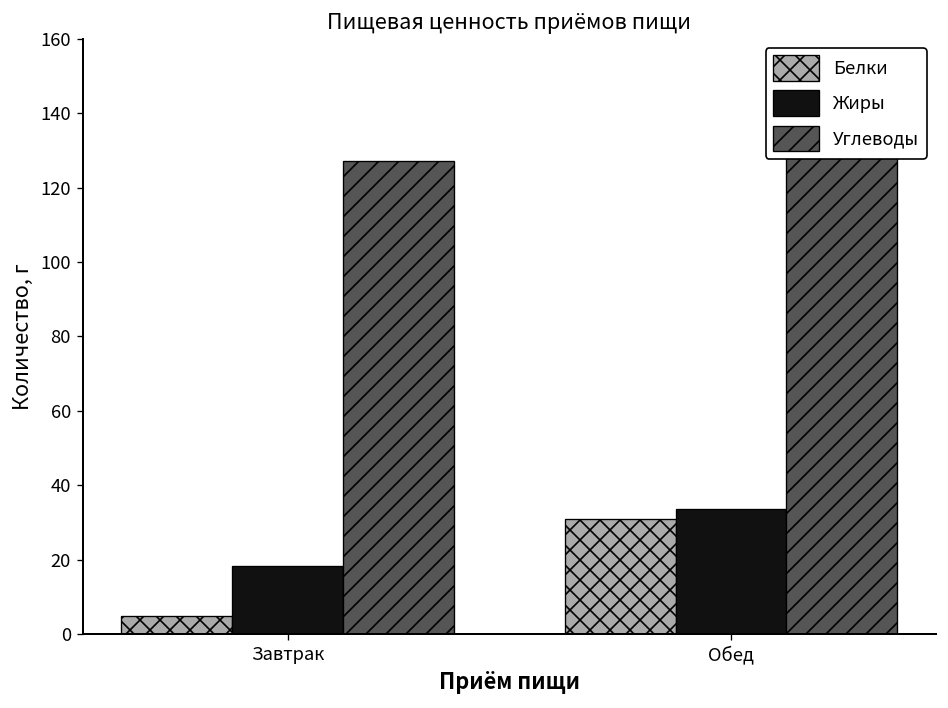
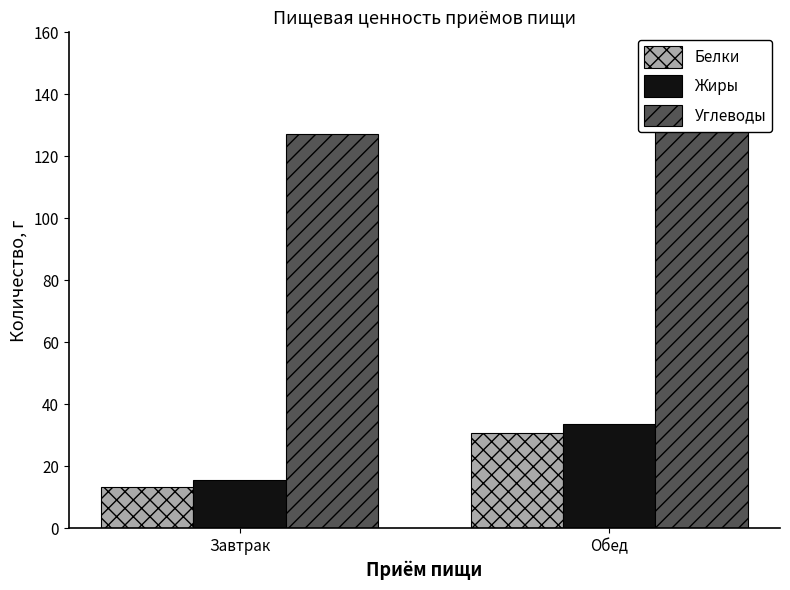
  {
    "Белки": {
-     "Завтрак": 5,
+     "Завтрак": 13,
      "Обед": 31
    },
    "Жиры": {
-     "Завтрак": 18,
+     "Завтрак": 16,
      "Обед": 34
    },
    "Углеводы": {
      "Завтрак": 127
    }
  }
